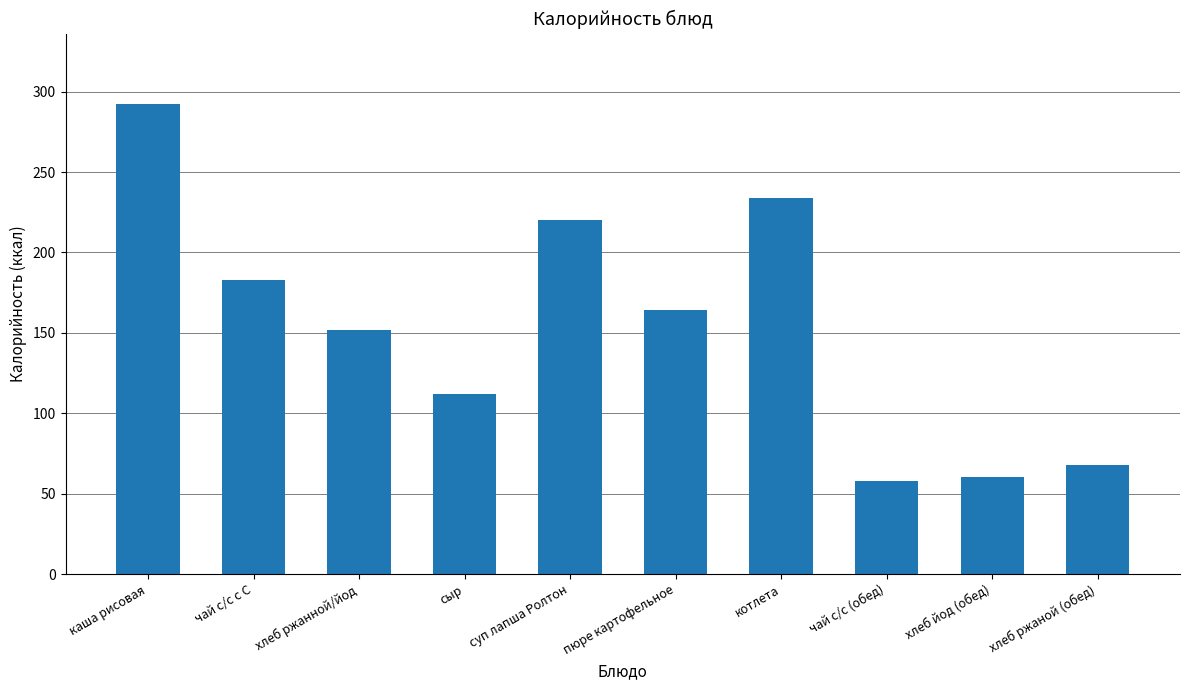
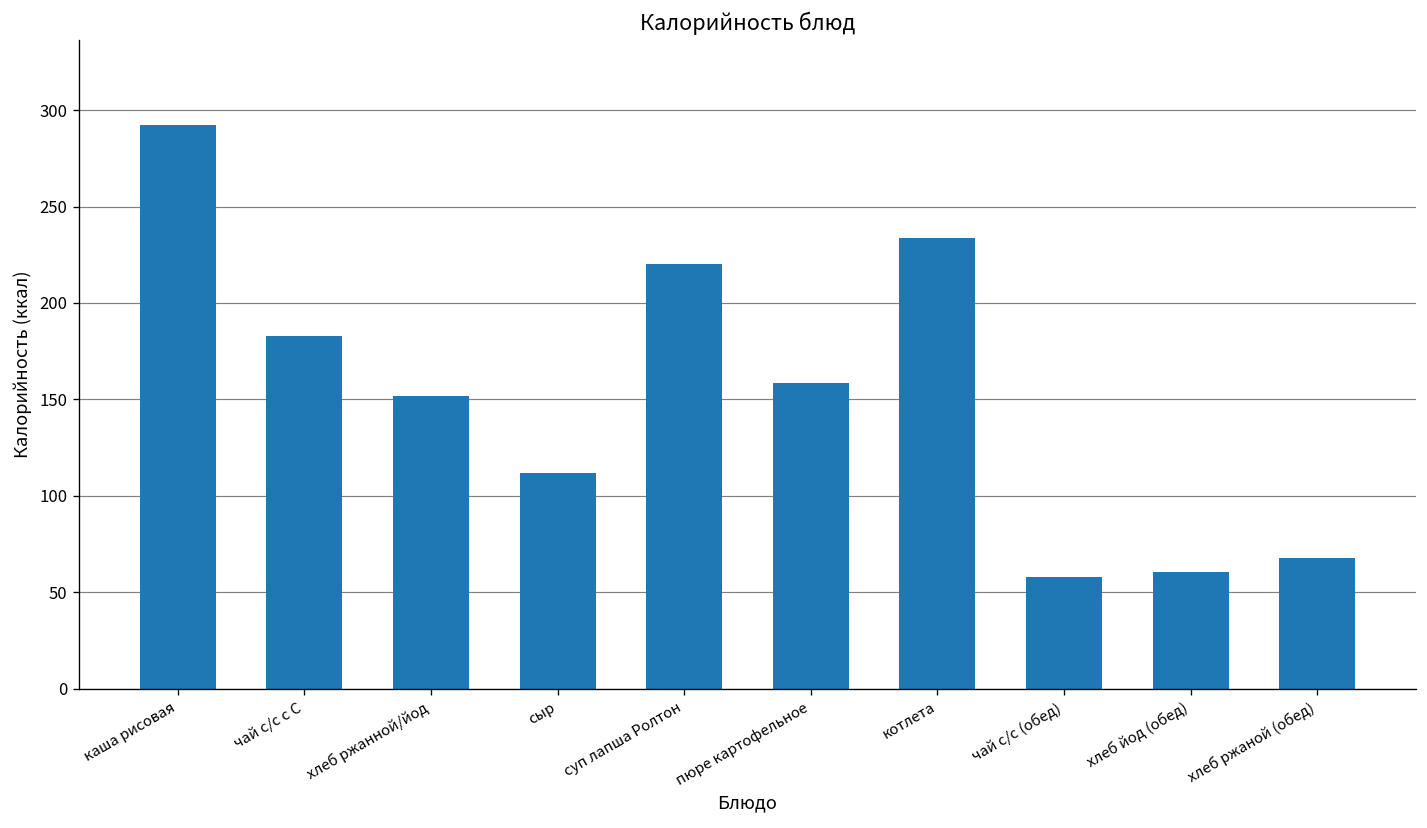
  {
    "каша рисовая": 292,
    "чай с/с с С": 183,
    "хлеб ржанной/йод": 152,
    "сыр": 112,
    "суп лапша Ролтон": 220,
-   "пюре картофельное": 164,
+   "пюре картофельное": 158,
    "котлета": 234,
    "чай с/с (обед)": 58,
    "хлеб йод (обед)": 61,
    "хлеб ржаной (обед)": 68
  }
